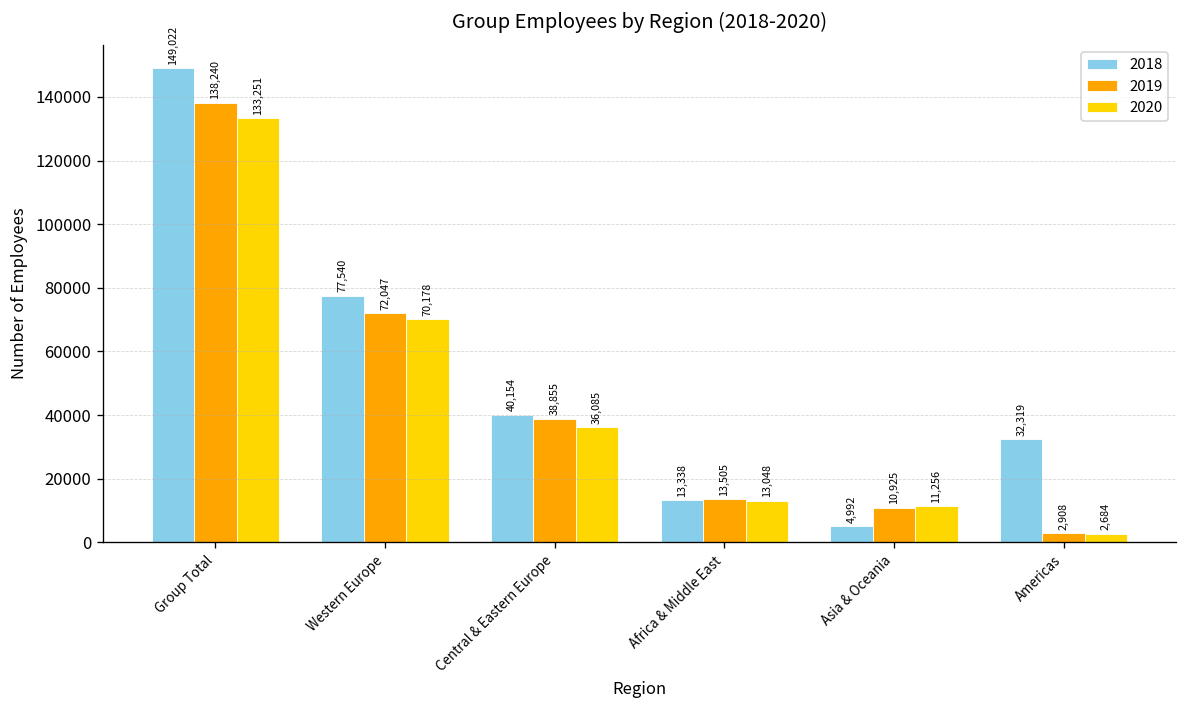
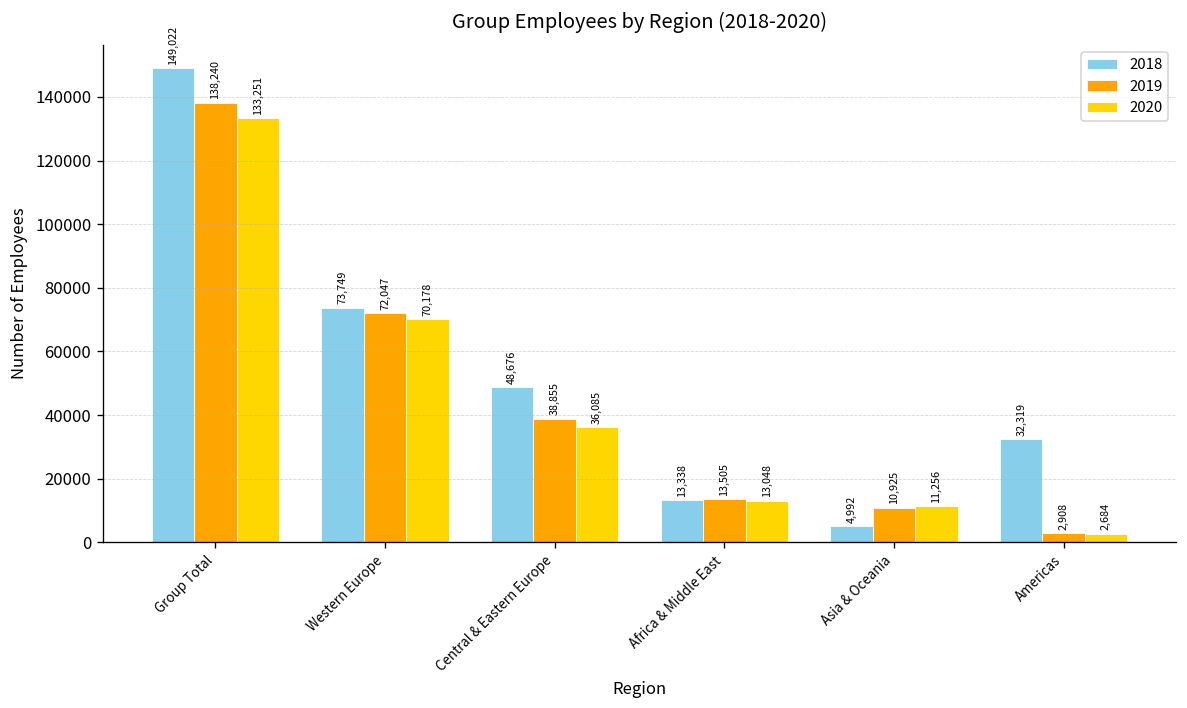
  {
    "2018": {
      "Group Total": "149,022",
-     "Western Europe": "77,540",
-     "Central & Eastern Europe": "40,154",
+     "Western Europe": "73,749",
+     "Central & Eastern Europe": "48,676",
      "Africa & Middle East": "13,338",
      "Asia & Oceania": "4,992",
      "Americas": "32,319"
    }
  }
